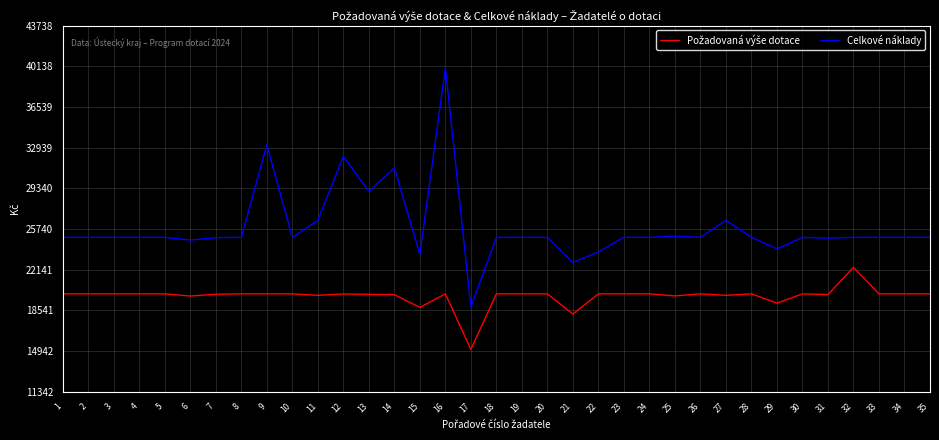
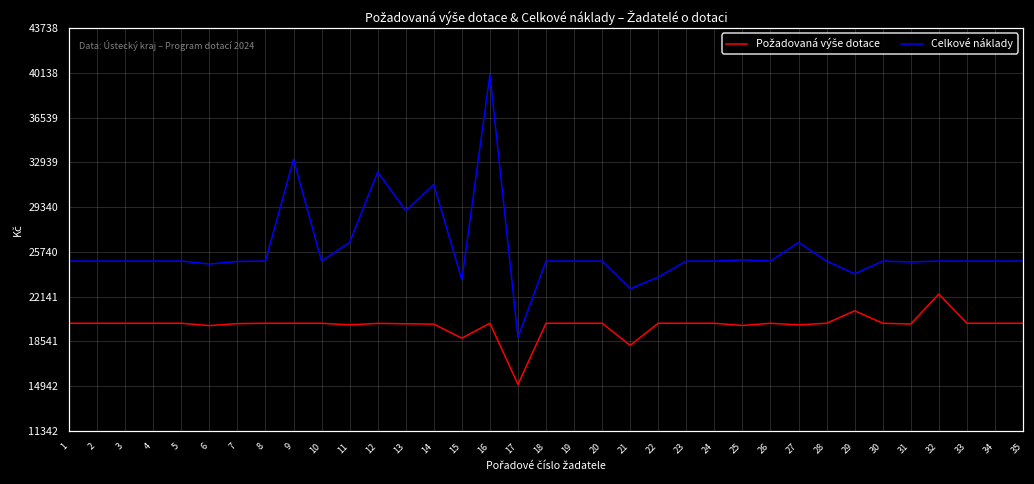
  {
    "Požadovaná výše dotace": {
      "1": 20000,
      "2": 20000,
      "3": 20000,
      "4": 20000,
      "5": 20000,
      "6": 19800,
      "7": 20000,
      "8": 20000,
      "9": 20000,
      "10": 20000,
      "11": 19900,
      "12": 20000,
      "13": 20000,
      "14": 19900,
      "15": 18800,
      "16": 20000,
      "17": 15100,
      "18": 20000,
      "19": 20000,
      "20": 20000,
      "21": 18200,
      "22": 20000,
      "23": 20000,
      "24": 20000,
      "25": 19800,
      "26": 20000,
      "27": 19900,
      "28": 20000,
-     "29": 19200,
+     "29": 21000,
      "30": 20000,
      "31": 19900,
      "32": 22300,
      "33": 20000,
      "34": 20000,
      "35": 20000
    },
    "Celkové náklady": {
      "1": 25000,
      "2": 25000,
      "3": 25000,
      "4": 25000,
      "5": 25000,
      "6": 24800,
      "7": 25000,
      "8": 25000,
      "9": 33200,
      "10": 25000,
      "11": 26500,
      "12": 32200,
      "13": 29100,
      "14": 31200,
      "15": 23500,
      "16": 40000,
      "17": 18900,
      "18": 25000,
      "19": 25000,
      "20": 25000,
      "21": 22800,
      "22": 23700,
      "23": 25000,
      "24": 25000,
      "25": 25100,
      "26": 25000,
      "27": 26500,
      "28": 25000,
      "29": 24000,
      "30": 25000,
      "31": 24900,
      "32": 25000,
      "33": 25000,
      "34": 25000,
      "35": 25000
    }
  }
